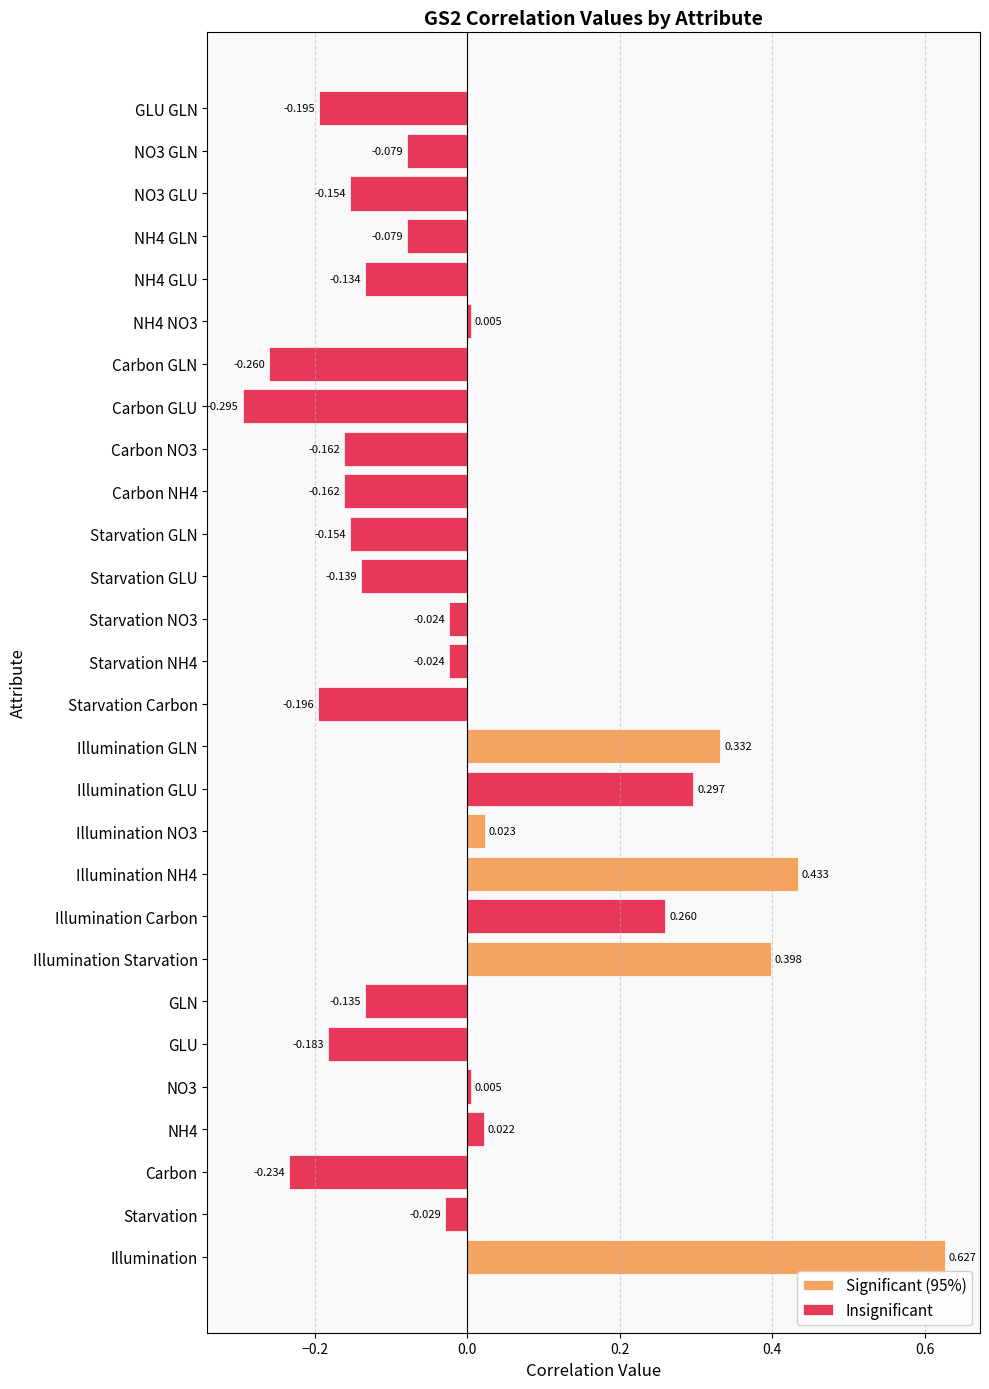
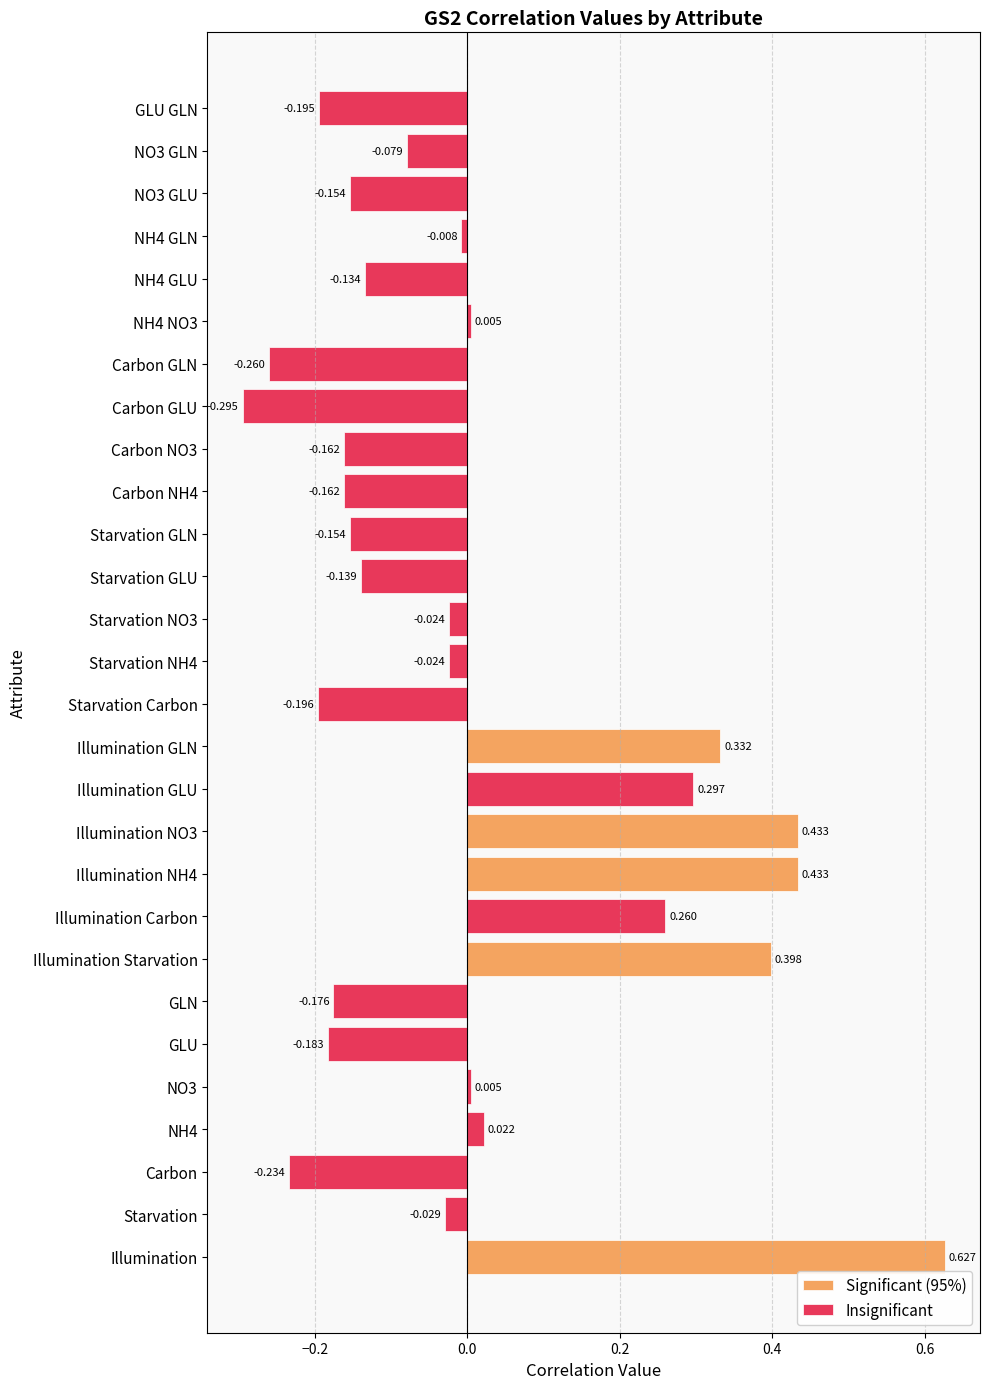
  {
    "GLU GLN": -0.195,
    "NO3 GLN": -0.079,
    "NO3 GLU": -0.154,
-   "NH4 GLN": -0.079,
+   "NH4 GLN": -0.008,
    "NH4 GLU": -0.134,
    "NH4 NO3": 0.005,
    "Carbon GLN": -0.260,
    "Carbon GLU": -0.295,
    "Carbon NO3": -0.162,
    "Carbon NH4": -0.162,
    "Starvation GLN": -0.154,
    "Starvation GLU": -0.139,
    "Starvation NO3": -0.024,
    "Starvation NH4": -0.024,
    "Starvation Carbon": -0.196,
    "Illumination GLN": 0.332,
    "Illumination GLU": 0.297,
-   "Illumination NO3": 0.023,
+   "Illumination NO3": 0.433,
    "Illumination NH4": 0.433,
    "Illumination Carbon": 0.260,
    "Illumination Starvation": 0.398,
-   "GLN": -0.135,
+   "GLN": -0.176,
    "GLU": -0.183,
    "NO3": 0.005,
    "NH4": 0.022,
    "Carbon": -0.234,
    "Starvation": -0.029,
    "Illumination": 0.627
  }
